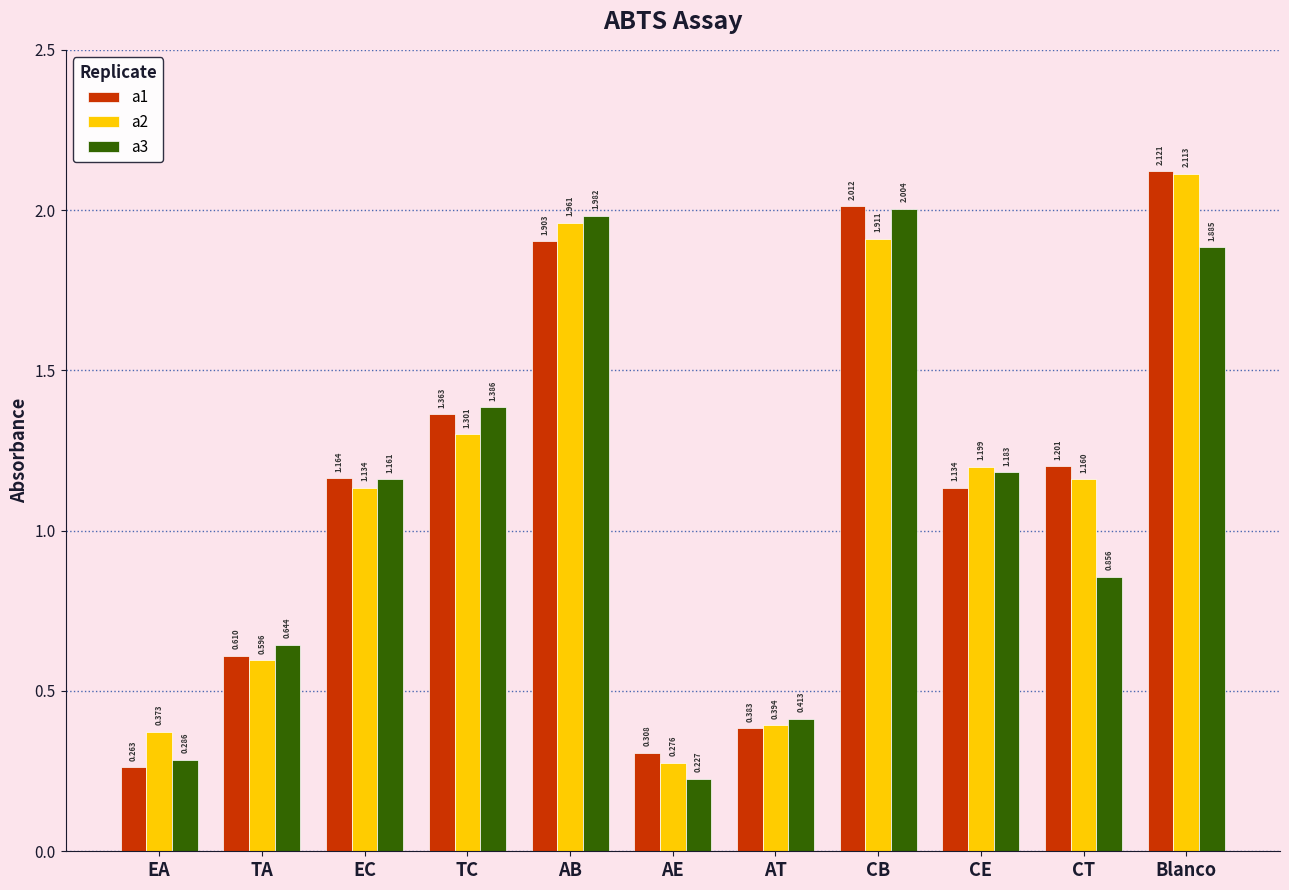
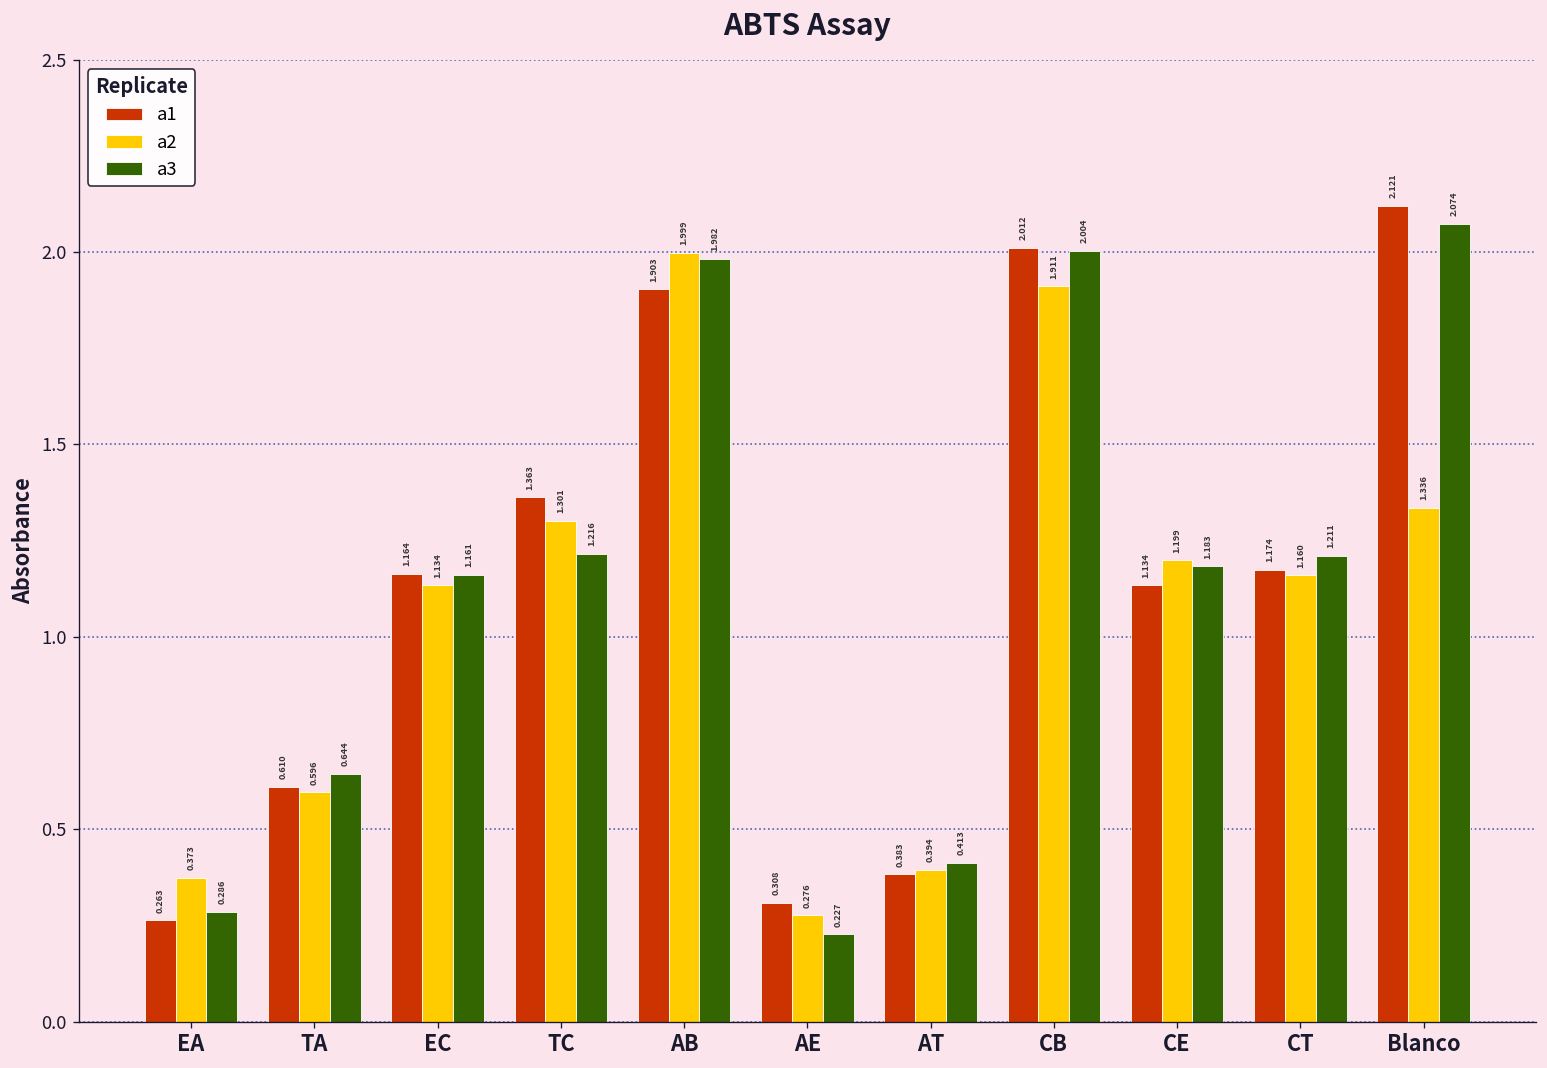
  {
    "a1": {
      "EA": 0.263,
      "TA": 0.610,
      "EC": 1.164,
      "TC": 1.363,
      "AB": 1.903,
      "AE": 0.308,
      "AT": 0.383,
      "CB": 2.012,
      "CE": 1.134,
-     "CT": 1.201,
+     "CT": 1.174,
      "Blanco": 2.121
    },
    "a2": {
      "EA": 0.373,
      "TA": 0.596,
      "EC": 1.134,
      "TC": 1.301,
-     "AB": 1.961,
+     "AB": 1.999,
      "AE": 0.276,
      "AT": 0.394,
      "CB": 1.911,
      "CE": 1.199,
      "CT": 1.160,
-     "Blanco": 2.113
+     "Blanco": 1.336
    },
    "a3": {
      "EA": 0.286,
      "TA": 0.644,
      "EC": 1.161,
-     "TC": 1.386,
+     "TC": 1.216,
      "AB": 1.982,
      "AE": 0.227,
      "AT": 0.413,
      "CB": 2.004,
      "CE": 1.183,
-     "CT": 0.856,
-     "Blanco": 1.885
+     "CT": 1.211,
+     "Blanco": 2.074
    }
  }
